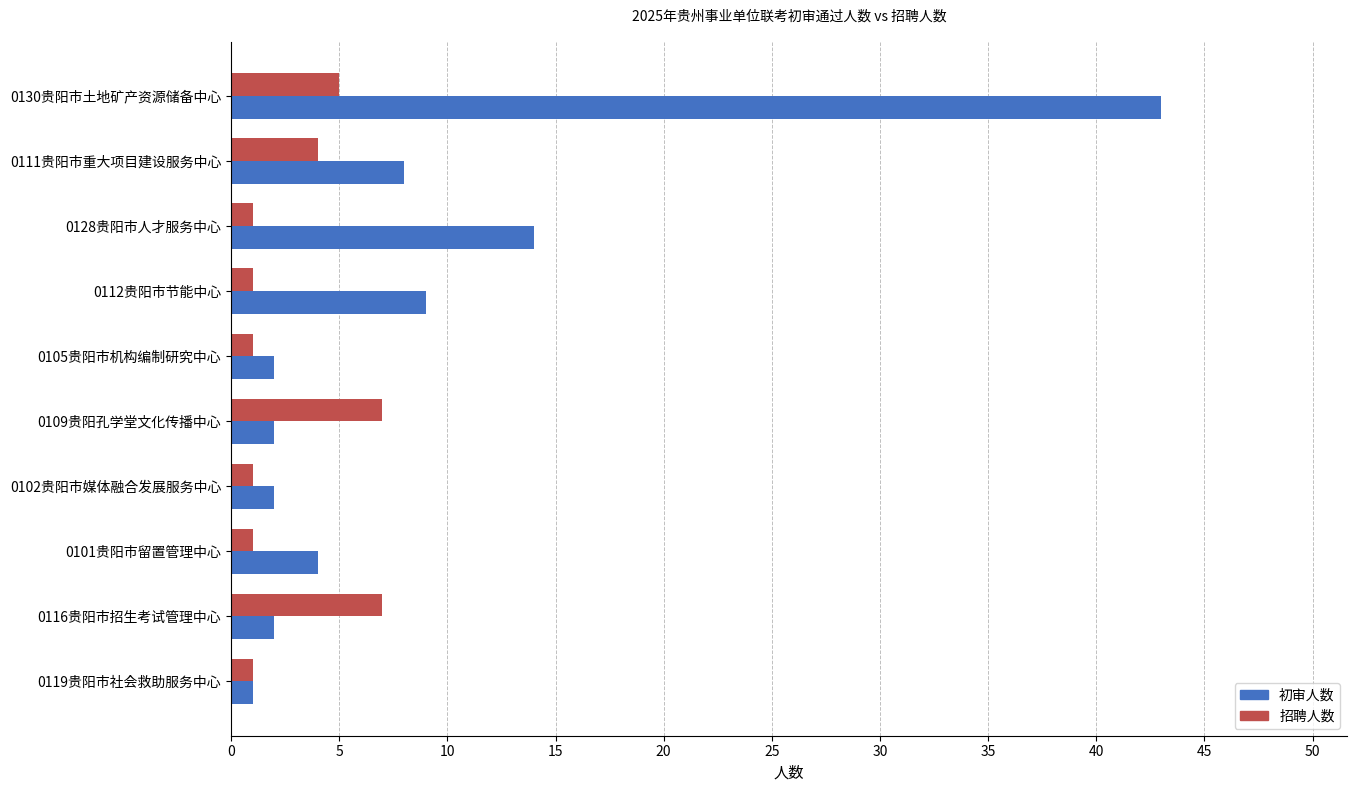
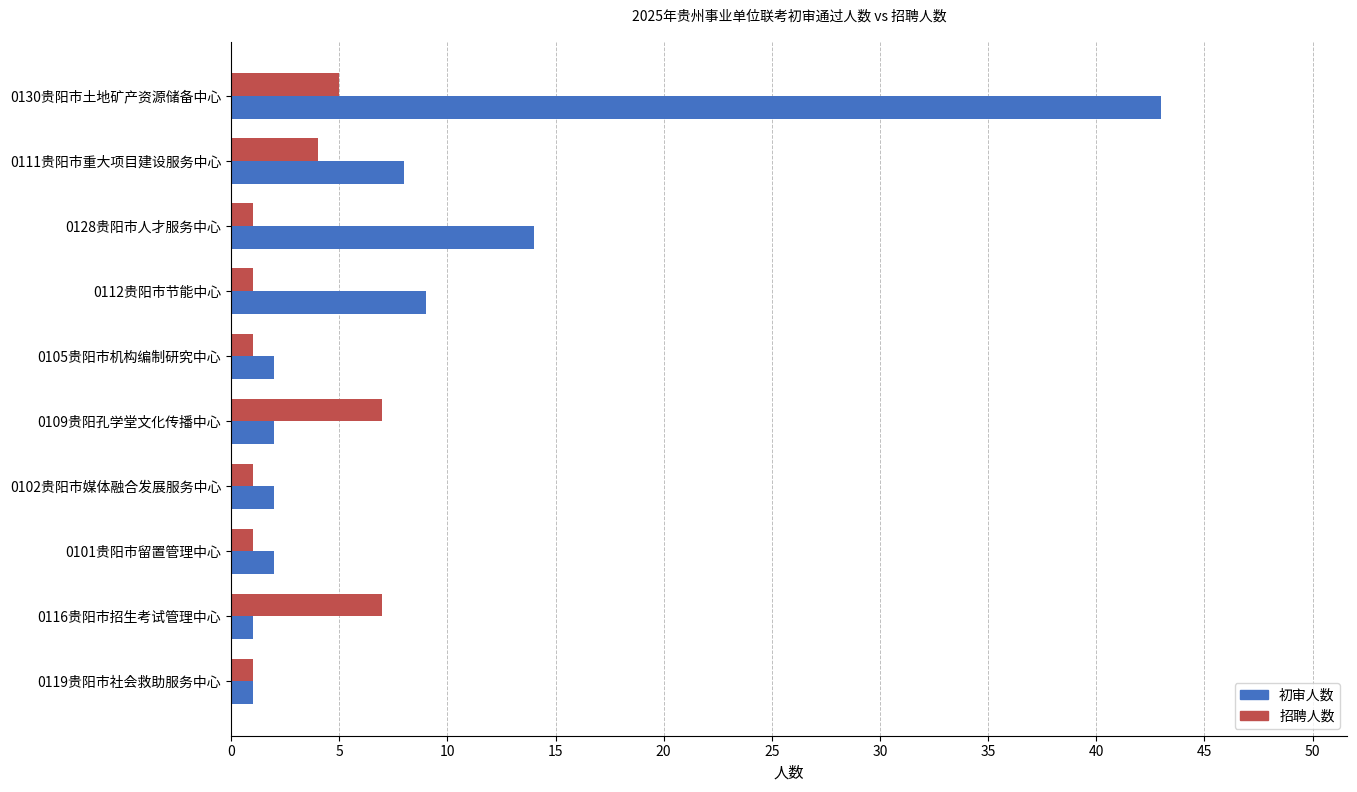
  {
    "初审人数": {
      "0130贵阳市土地矿产资源储备中心": 43,
      "0111贵阳市重大项目建设服务中心": 8,
      "0128贵阳市人才服务中心": 14,
      "0112贵阳市节能中心": 9,
      "0105贵阳市机构编制研究中心": 2,
      "0109贵阳孔学堂文化传播中心": 2,
      "0102贵阳市媒体融合发展服务中心": 2,
-     "0101贵阳市留置管理中心": 4,
-     "0116贵阳市招生考试管理中心": 2,
+     "0101贵阳市留置管理中心": 2,
+     "0116贵阳市招生考试管理中心": 1,
      "0119贵阳市社会救助服务中心": 1
    },
    "招聘人数": {
      "0130贵阳市土地矿产资源储备中心": 5,
      "0111贵阳市重大项目建设服务中心": 4,
      "0128贵阳市人才服务中心": 1,
      "0112贵阳市节能中心": 1,
      "0105贵阳市机构编制研究中心": 1,
      "0109贵阳孔学堂文化传播中心": 7,
      "0102贵阳市媒体融合发展服务中心": 1,
      "0101贵阳市留置管理中心": 1,
      "0116贵阳市招生考试管理中心": 7,
      "0119贵阳市社会救助服务中心": 1
    }
  }
